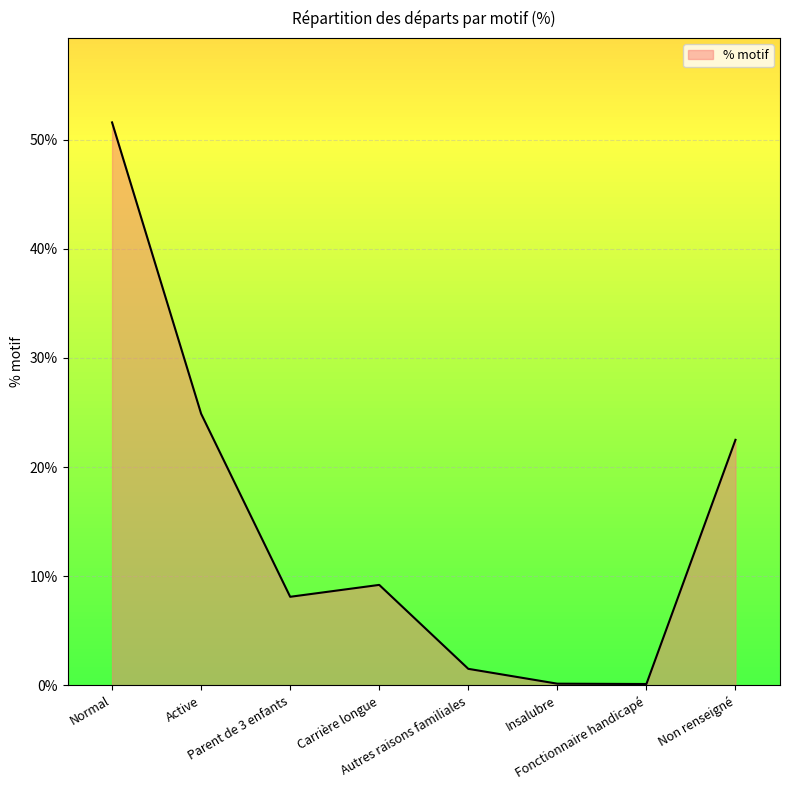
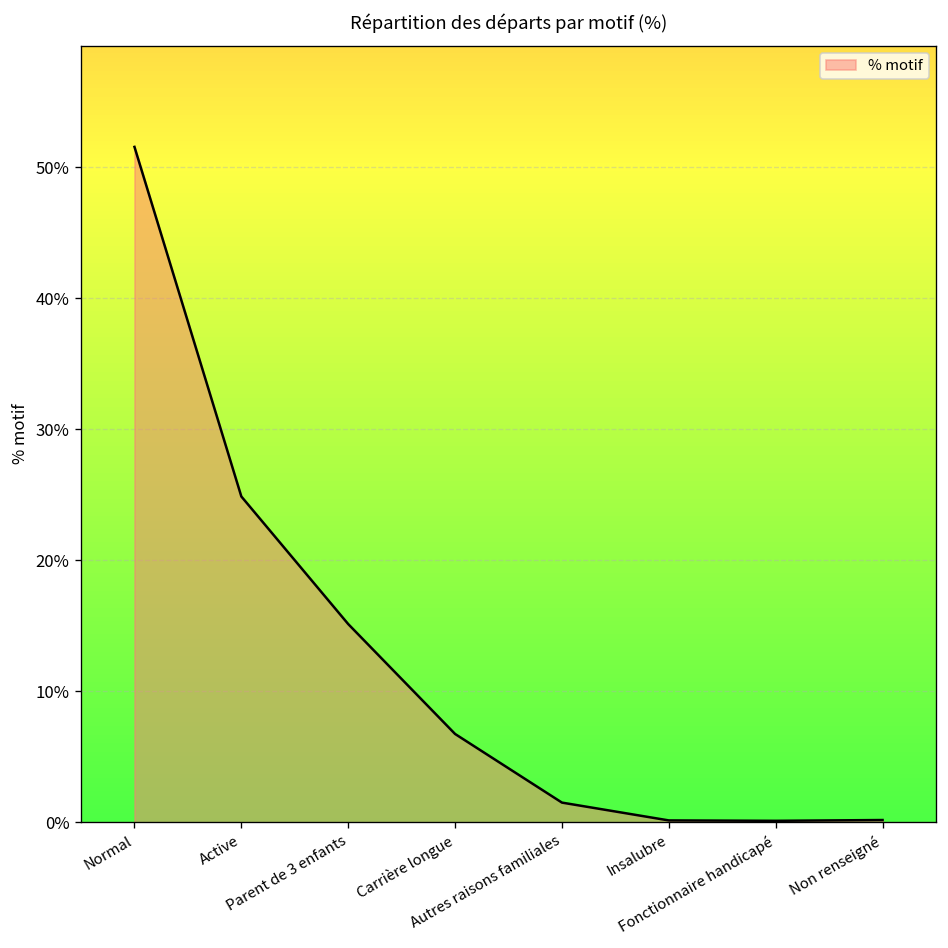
  {
    "Normal": "51.6%",
    "Active": "24.9%",
-   "Parent de 3 enfants": "8.1%",
-   "Carrière longue": "9.2%",
+   "Parent de 3 enfants": "15.1%",
+   "Carrière longue": "6.8%",
    "Autres raisons familiales": "1.5%",
    "Insalubre": "0.2%",
    "Fonctionnaire handicapé": "0.1%",
-   "Non renseigné": "22.5%"
+   "Non renseigné": "0.2%"
  }
